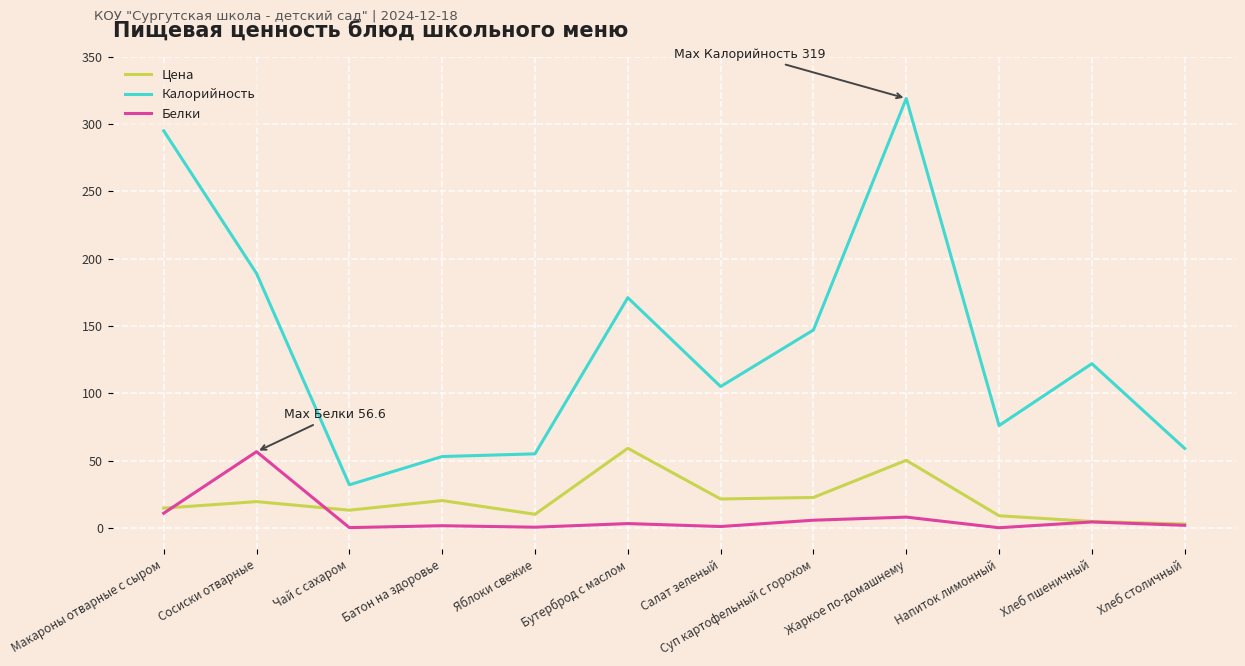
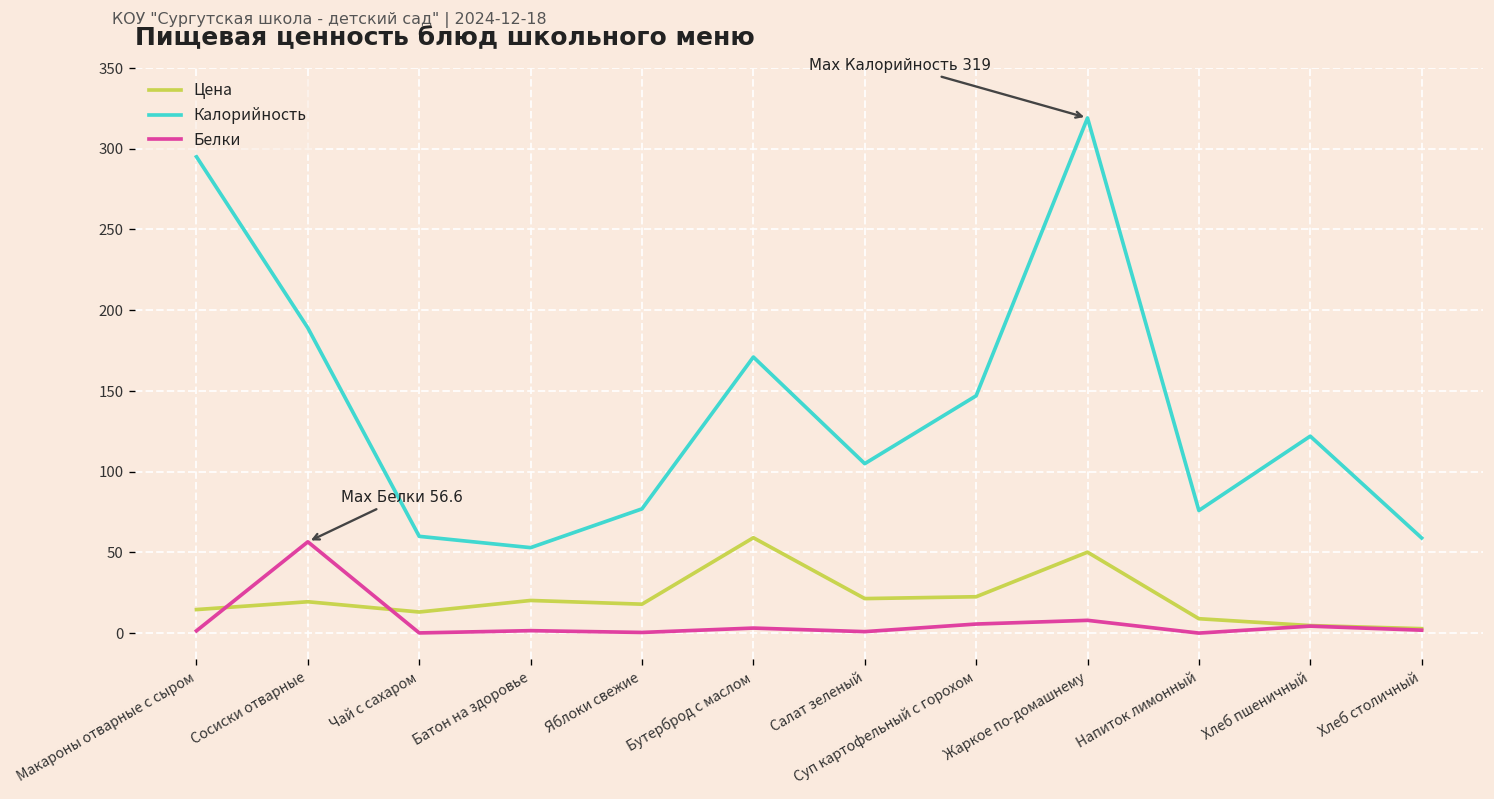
  {
    "Цена": {
      "Макароны отварные с сыром": 15,
      "Сосиски отварные": 20,
      "Чай с сахаром": 13,
      "Батон на здоровье": 20,
-     "Яблоки свежие": 10,
+     "Яблоки свежие": 18,
      "Бутерброд с маслом": 59,
      "Салат зеленый": 21,
      "Суп картофельный с горохом": 23,
      "Жаркое по-домашнему": 50,
      "Напиток лимонный": 9
    },
    "Калорийность": {
      "Макароны отварные с сыром": 295,
      "Сосиски отварные": 189,
-     "Чай с сахаром": 32,
+     "Чай с сахаром": 60,
      "Батон на здоровье": 53,
-     "Яблоки свежие": 55,
+     "Яблоки свежие": 77,
      "Бутерброд с маслом": 171,
      "Салат зеленый": 105,
      "Суп картофельный с горохом": 147,
      "Напиток лимонный": 76,
      "Хлеб пшеничный": 122,
      "Хлеб столичный": 59
    },
    "Белки": {
-     "Макароны отварные с сыром": 11,
+     "Макароны отварные с сыром": 2,
      "Чай с сахаром": 0,
      "Батон на здоровье": 2,
      "Яблоки свежие": 1,
      "Бутерброд с маслом": 3,
      "Салат зеленый": 1,
      "Суп картофельный с горохом": 6,
      "Жаркое по-домашнему": 8,
      "Напиток лимонный": 0
    }
  }
